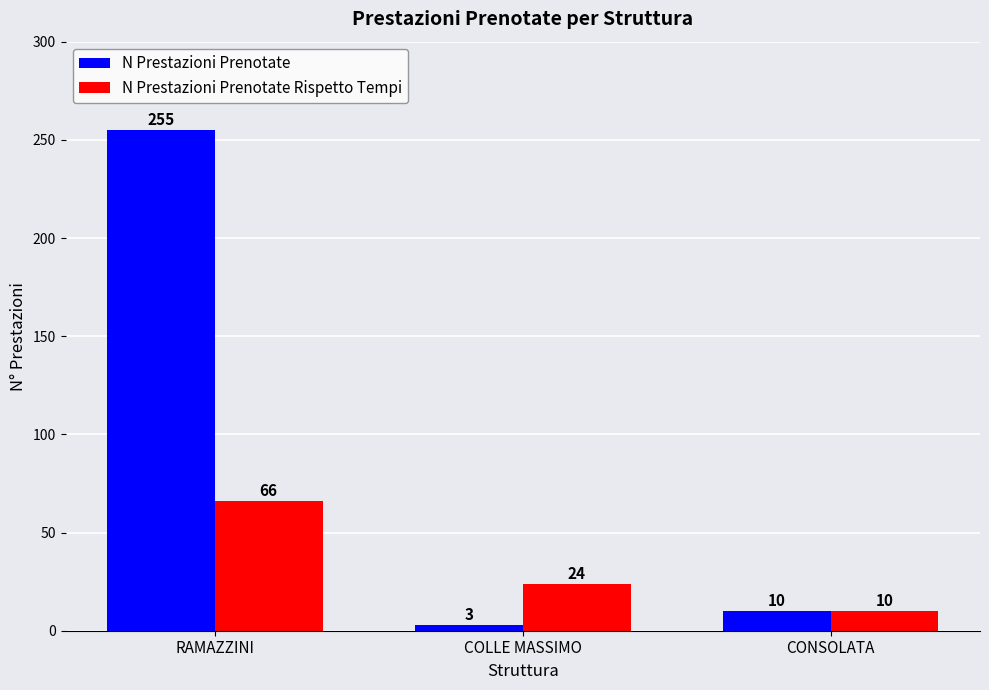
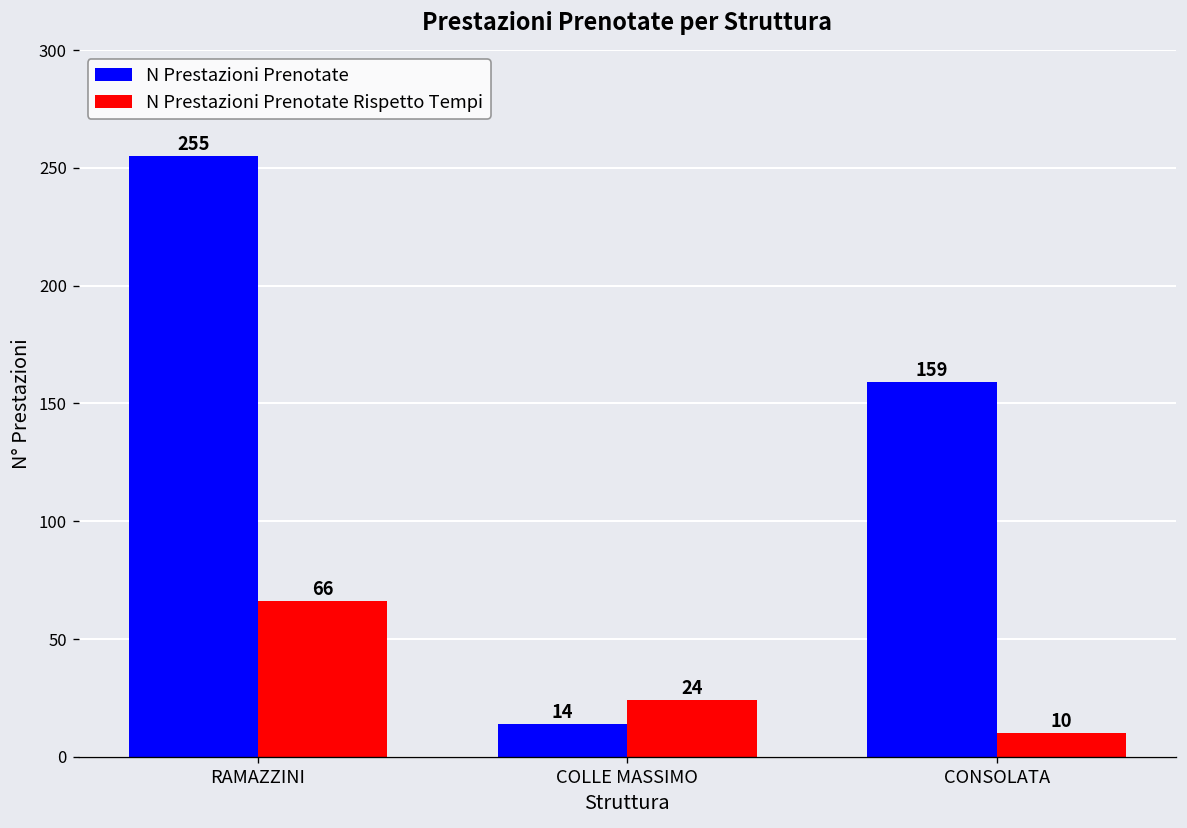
  {
    "N Prestazioni Prenotate": {
      "RAMAZZINI": 255,
-     "COLLE MASSIMO": 3,
-     "CONSOLATA": 10
+     "COLLE MASSIMO": 14,
+     "CONSOLATA": 159
    },
    "N Prestazioni Prenotate Rispetto Tempi": {
      "RAMAZZINI": 66,
      "COLLE MASSIMO": 24,
      "CONSOLATA": 10
    }
  }
